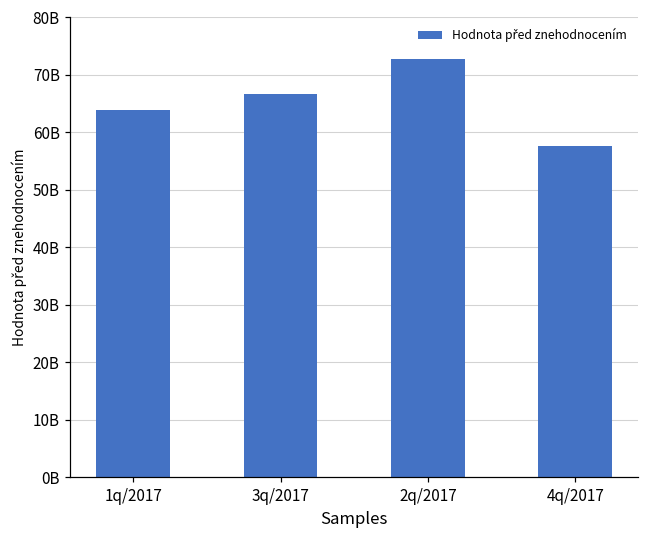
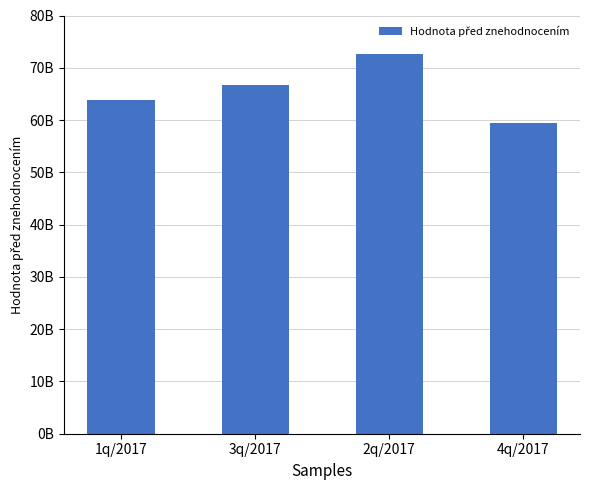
  {
    "1q/2017": 64000000000,
    "3q/2017": 67000000000,
    "2q/2017": 73000000000,
-   "4q/2017": 58000000000
+   "4q/2017": 59000000000
  }
